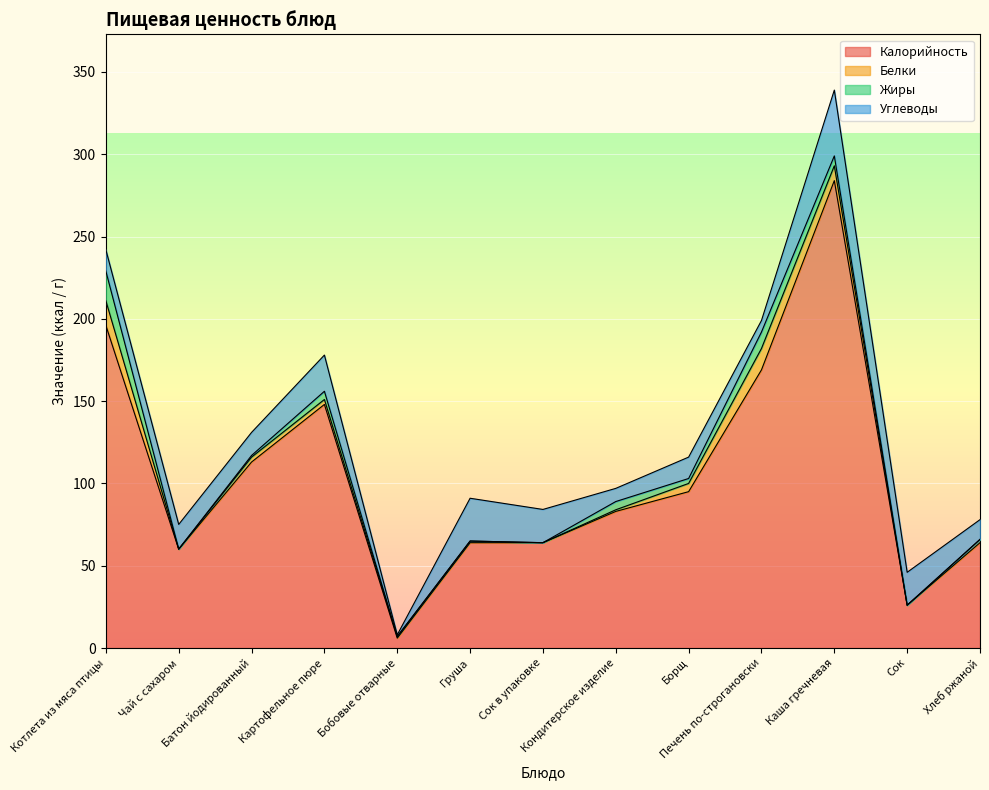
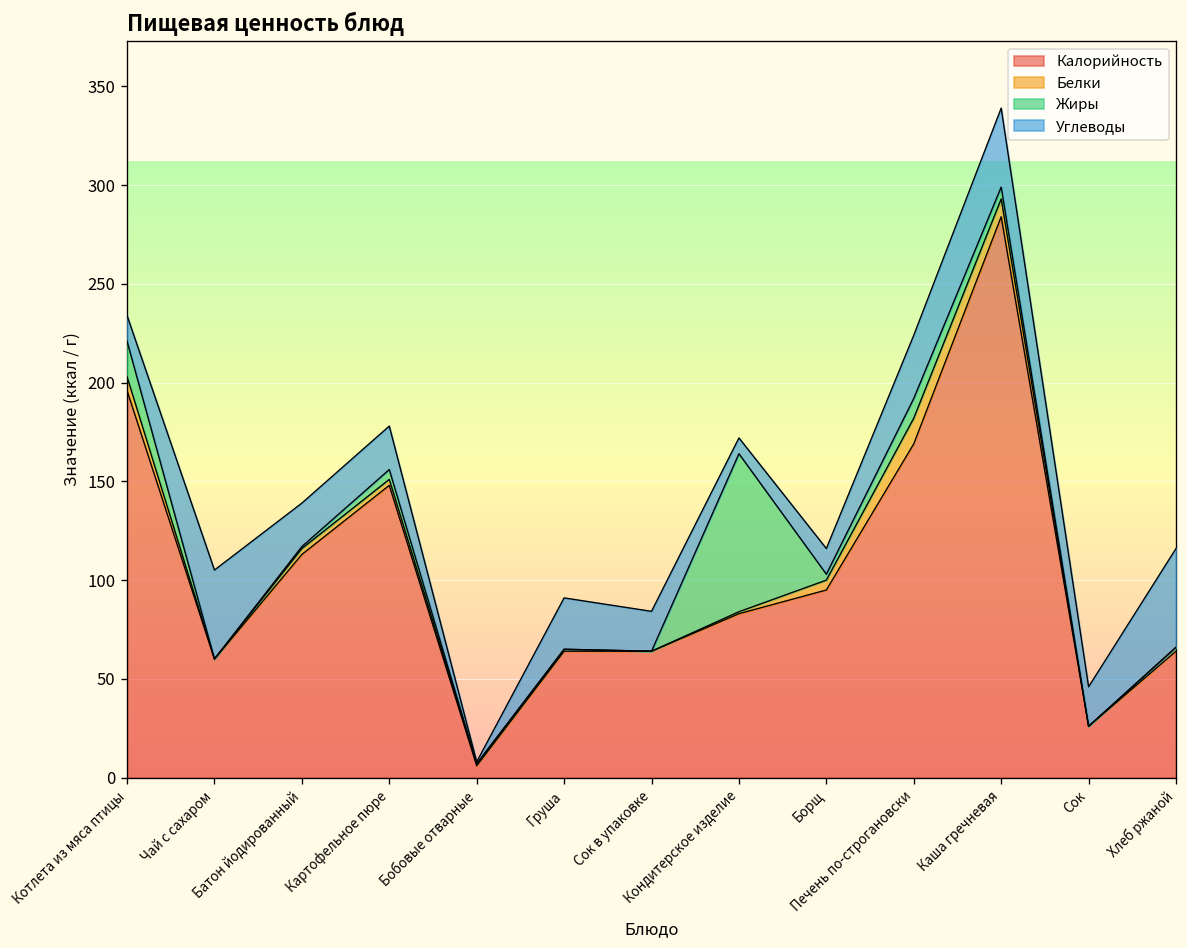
  {
    "Калорийность": {
      "Котлета из мяса птицы": 196,
      "Батон йодированный": 113,
      "Картофельное пюре": 148,
      "Борщ": 95,
      "Печень по-строгановски": 169,
      "Каша гречневая": 284,
      "Хлеб ржаной": 64
    },
    "Белки": {
-     "Котлета из мяса птицы": 15,
+     "Котлета из мяса птицы": 7,
      "Картофельное пюре": 3,
      "Борщ": 5,
      "Печень по-строгановски": 13,
      "Каша гречневая": 9
    },
    "Жиры": {
      "Котлета из мяса птицы": 18,
      "Картофельное пюре": 5,
-     "Кондитерское изделие": 5,
+     "Кондитерское изделие": 80,
      "Борщ": 3,
      "Печень по-строгановски": 10,
      "Каша гречневая": 6
    },
    "Углеводы": {
      "Котлета из мяса птицы": 13,
-     "Чай с сахаром": 15,
-     "Батон йодированный": 14,
+     "Чай с сахаром": 45,
+     "Батон йодированный": 22,
      "Картофельное пюре": 22,
      "Груша": 26,
      "Сок в упаковке": 20,
      "Кондитерское изделие": 8,
      "Борщ": 13,
-     "Печень по-строгановски": 7,
+     "Печень по-строгановски": 32,
      "Каша гречневая": 40,
      "Сок": 20,
-     "Хлеб ржаной": 12
+     "Хлеб ржаной": 50
    }
  }
